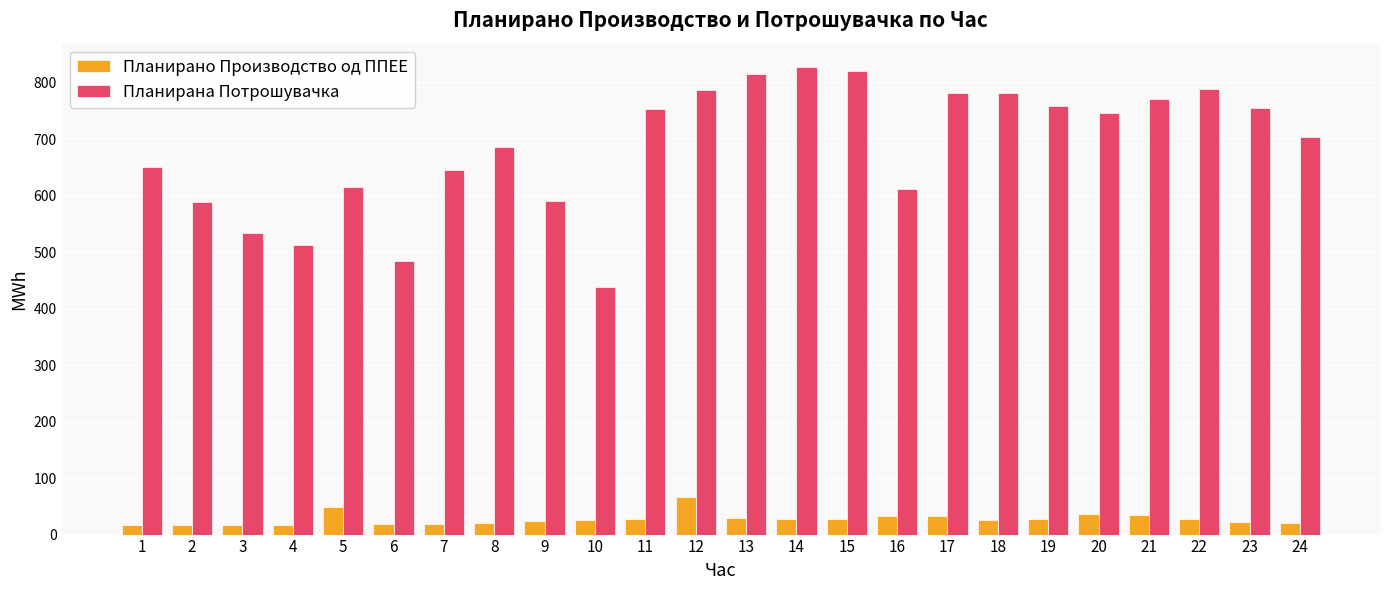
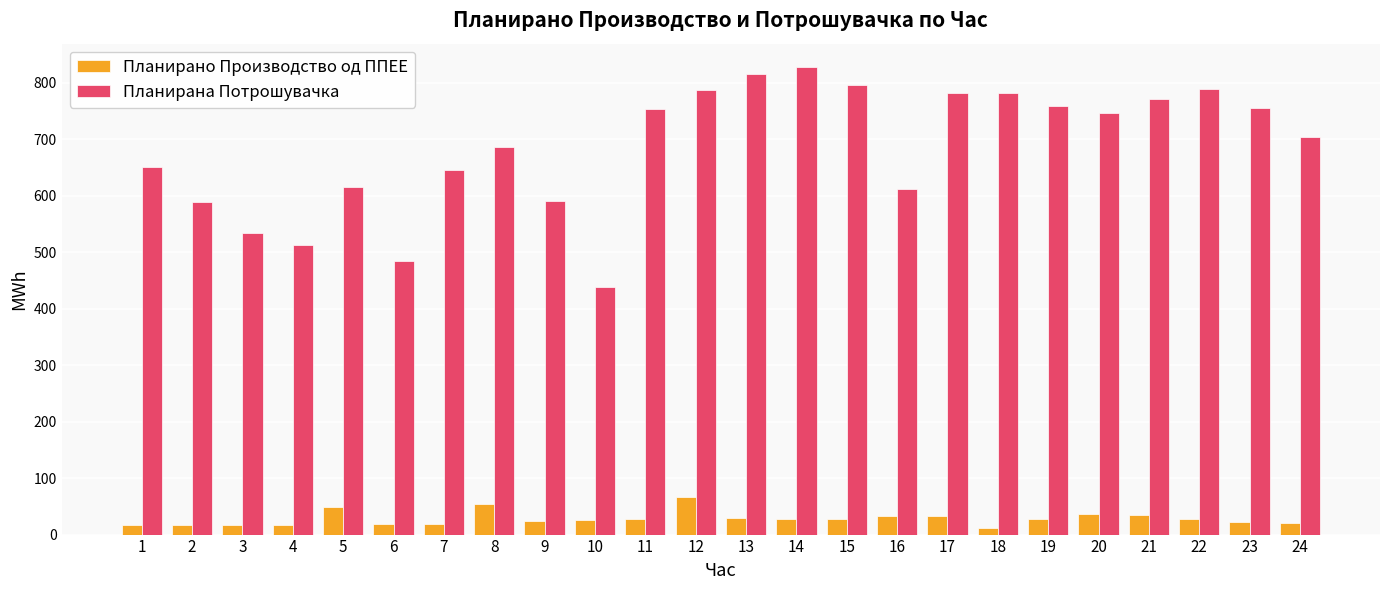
  {
    "Планирано Производство од ППЕЕ": {
      "1": 20,
      "2": 20,
      "3": 20,
      "4": 20,
      "5": 50,
      "6": 20,
      "7": 20,
-     "8": 20,
+     "8": 50,
      "9": 20,
      "10": 30,
      "11": 30,
      "12": 70,
      "13": 30,
      "14": 30,
      "15": 30,
      "16": 30,
      "17": 30,
-     "18": 30,
+     "18": 10,
      "19": 30,
      "20": 40,
      "21": 30,
      "22": 30,
      "23": 20,
      "24": 20
    },
    "Планирана Потрошувачка": {
      "1": 650,
      "2": 590,
      "3": 530,
      "4": 510,
      "5": 620,
      "6": 480,
      "7": 650,
      "8": 690,
      "9": 590,
      "10": 440,
      "11": 750,
      "12": 790,
      "13": 810,
      "14": 830,
-     "15": 820,
+     "15": 800,
      "16": 610,
      "17": 780,
      "18": 780,
      "19": 760,
      "20": 750,
      "21": 770,
      "22": 790,
      "23": 760,
      "24": 700
    }
  }
